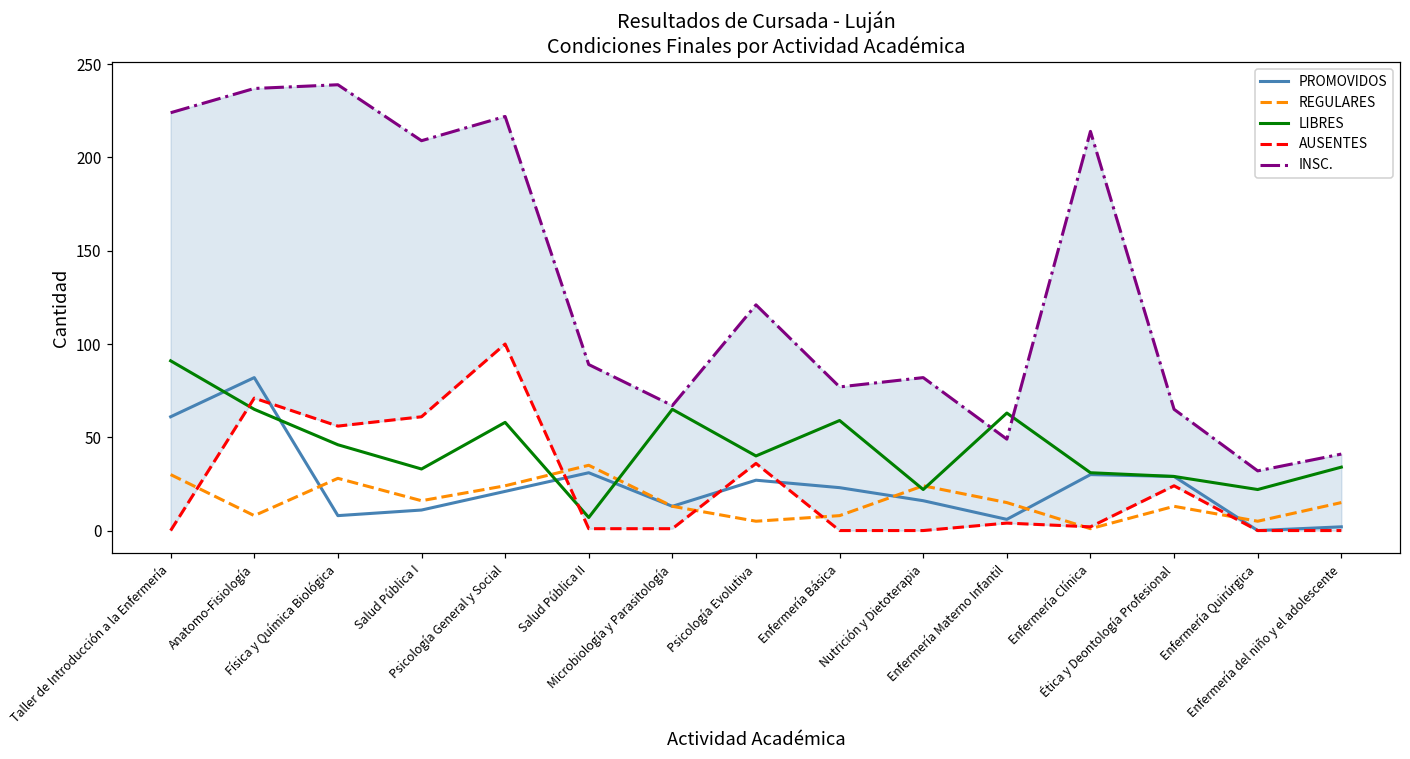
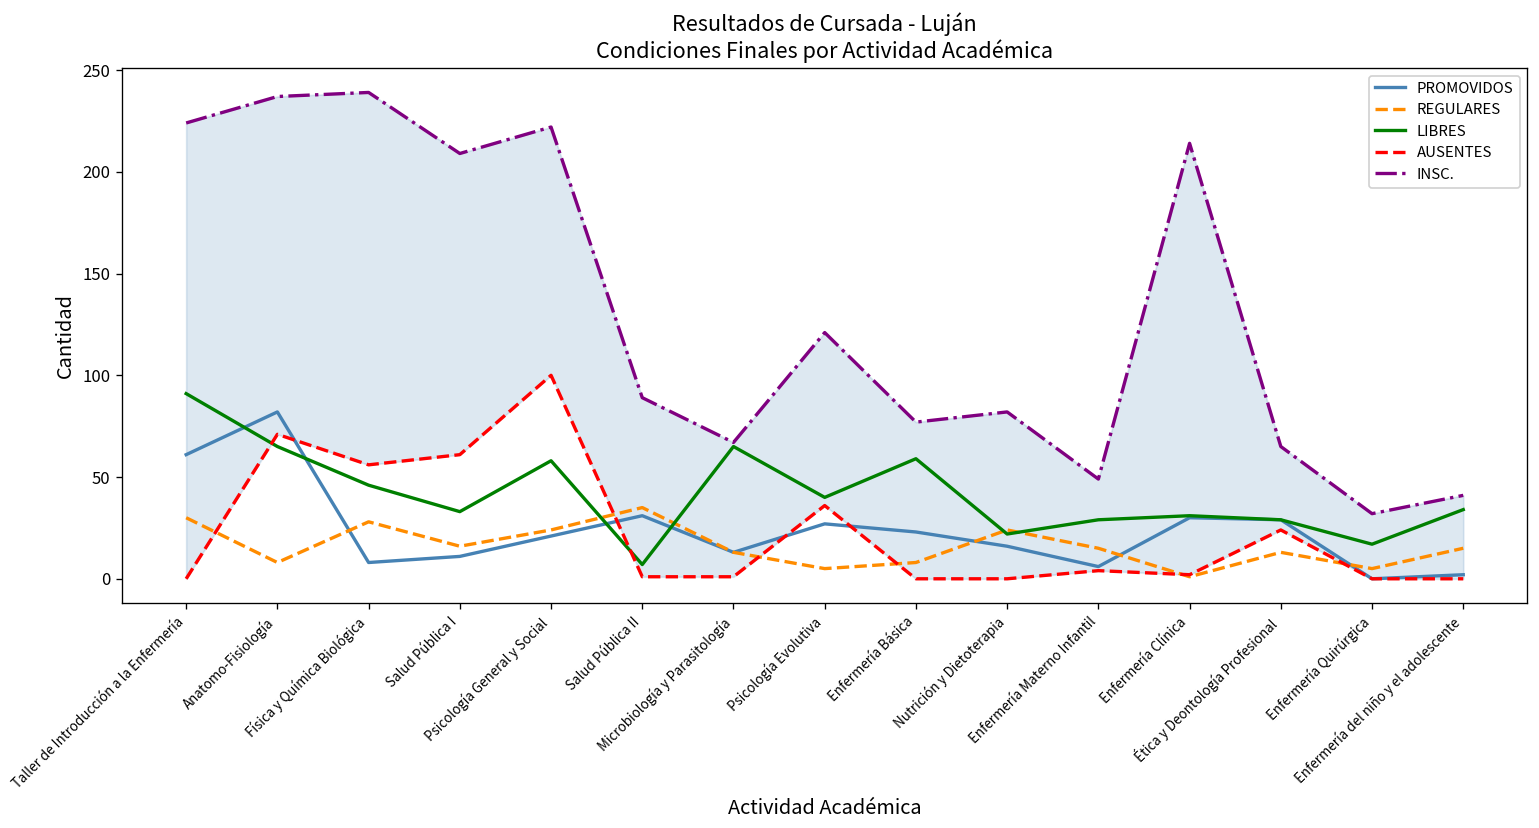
  {
    "PROMOVIDOS": {
      "Taller de Introducción a la Enfermería": 61,
      "Anatomo-Fisiología": 82,
      "Física y Química Biológica": 8,
      "Salud Pública I": 11,
      "Psicología General y Social": 21,
      "Salud Pública II": 31,
      "Psicología Evolutiva": 27,
      "Enfermería Básica": 23,
      "Nutrición y Dietoterapia": 16,
      "Enfermería Materno Infantil": 6,
      "Enfermería del niño y el adolescente": 2
    },
    "REGULARES": {
      "Taller de Introducción a la Enfermería": 30,
      "Anatomo-Fisiología": 8,
      "Física y Química Biológica": 28,
      "Salud Pública I": 16,
      "Psicología General y Social": 24,
      "Salud Pública II": 35,
      "Psicología Evolutiva": 5,
      "Enfermería Básica": 8,
      "Nutrición y Dietoterapia": 24,
      "Enfermería Materno Infantil": 15,
      "Ética y Deontología Profesional": 13,
      "Enfermería Quirúrgica": 5,
      "Enfermería del niño y el adolescente": 15
    },
    "LIBRES": {
      "Taller de Introducción a la Enfermería": 91,
      "Anatomo-Fisiología": 65,
      "Física y Química Biológica": 46,
      "Salud Pública I": 33,
      "Psicología General y Social": 58,
      "Salud Pública II": 7,
      "Microbiología y Parasitología": 65,
      "Psicología Evolutiva": 40,
      "Enfermería Básica": 59,
      "Nutrición y Dietoterapia": 22,
-     "Enfermería Materno Infantil": 63,
-     "Enfermería Quirúrgica": 22,
+     "Enfermería Materno Infantil": 29,
+     "Enfermería Quirúrgica": 17,
      "Enfermería del niño y el adolescente": 34
    },
    "AUSENTES": {
      "Taller de Introducción a la Enfermería": 0,
      "Anatomo-Fisiología": 71,
      "Física y Química Biológica": 56,
      "Salud Pública I": 61,
      "Psicología General y Social": 100,
      "Salud Pública II": 1,
      "Microbiología y Parasitología": 1,
      "Psicología Evolutiva": 36,
      "Enfermería Básica": 0,
      "Nutrición y Dietoterapia": 0,
      "Enfermería Materno Infantil": 4,
      "Ética y Deontología Profesional": 24,
      "Enfermería del niño y el adolescente": 0
    },
    "INSC.": {
      "Taller de Introducción a la Enfermería": 224,
      "Anatomo-Fisiología": 237,
      "Física y Química Biológica": 239,
      "Salud Pública I": 209,
      "Psicología General y Social": 222,
      "Salud Pública II": 89,
      "Microbiología y Parasitología": 67,
      "Psicología Evolutiva": 121,
      "Enfermería Básica": 77,
      "Nutrición y Dietoterapia": 82,
      "Enfermería Materno Infantil": 49,
      "Enfermería Clínica": 214,
      "Ética y Deontología Profesional": 65,
      "Enfermería Quirúrgica": 32,
      "Enfermería del niño y el adolescente": 41
    }
  }
